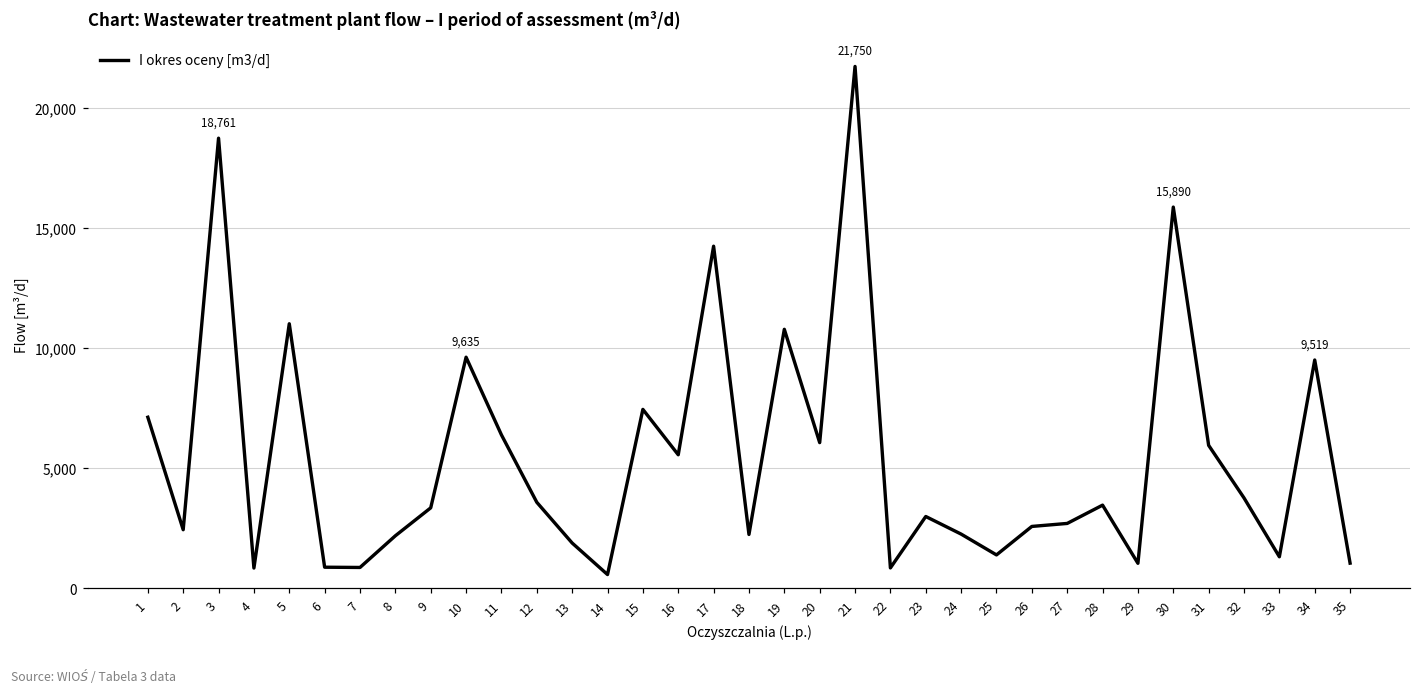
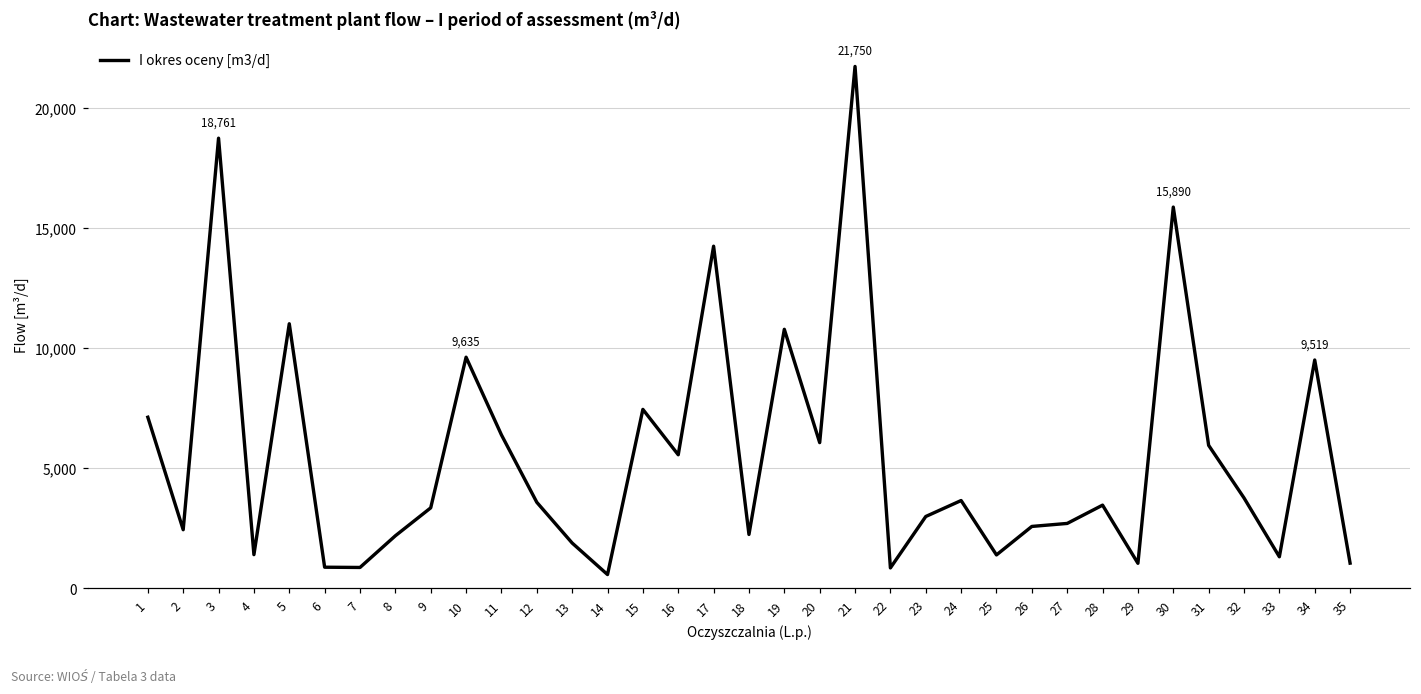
  {
    "1": "7,100",
    "2": "2,400",
-   "4": "900",
+   "4": "1,400",
    "5": "11,000",
    "6": "900",
    "7": "900",
    "8": "2,200",
    "9": "3,400",
    "11": "6,400",
    "12": "3,600",
    "13": "1,900",
    "14": "600",
    "15": "7,500",
    "16": "5,600",
    "17": "14,300",
    "18": "2,200",
    "19": "10,800",
    "20": "6,100",
    "22": "900",
    "23": "3,000",
-   "24": "2,300",
+   "24": "3,700",
    "25": "1,400",
    "26": "2,600",
    "27": "2,700",
    "28": "3,500",
    "29": "1,000",
    "31": "6,000",
    "32": "3,800",
    "33": "1,300",
    "35": "1,100"
  }
